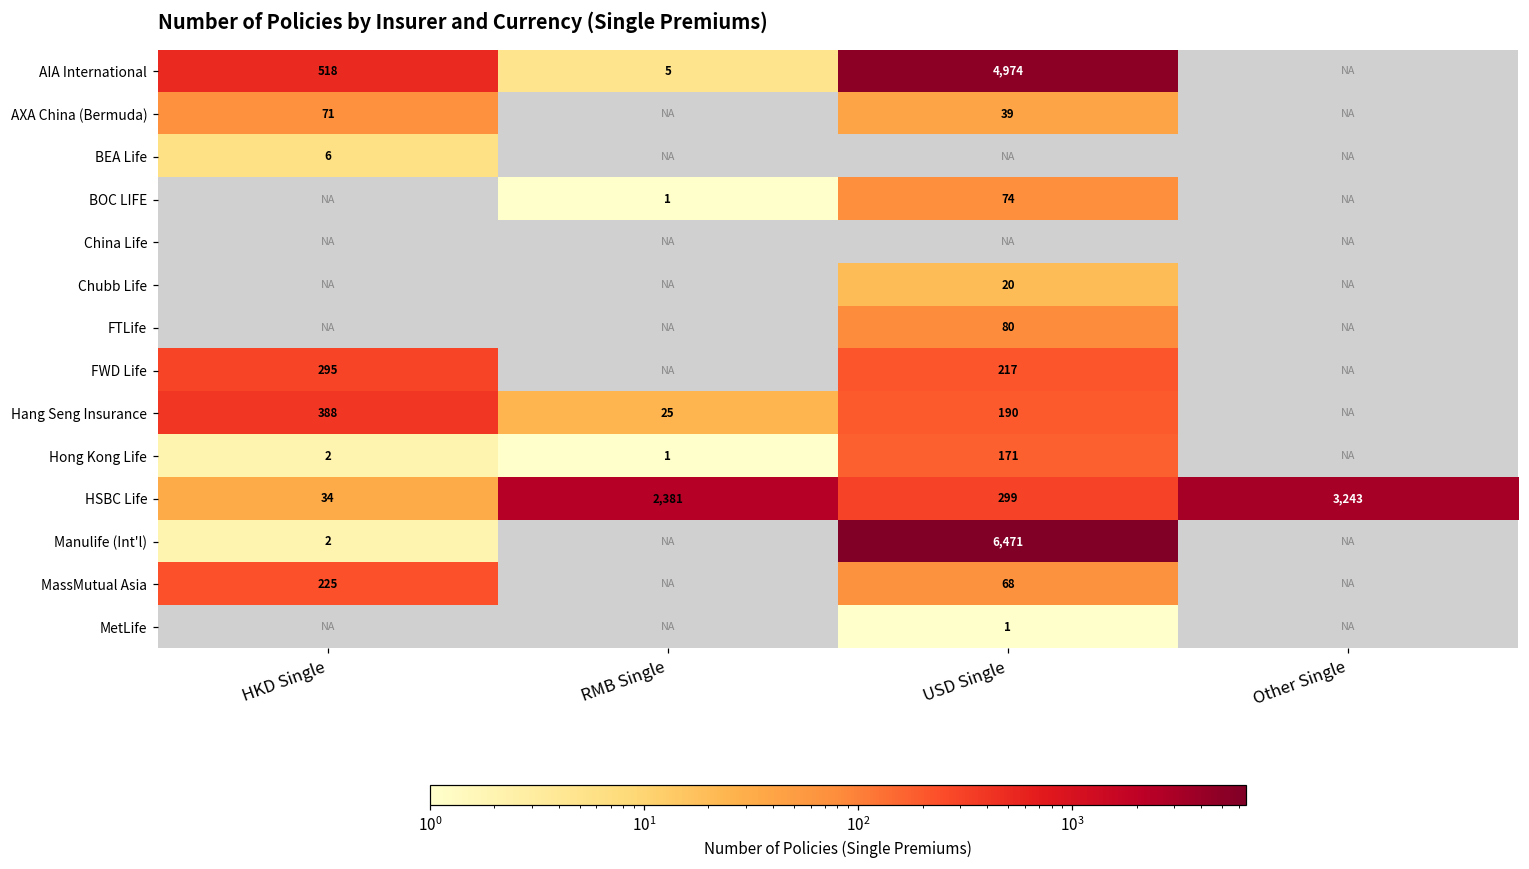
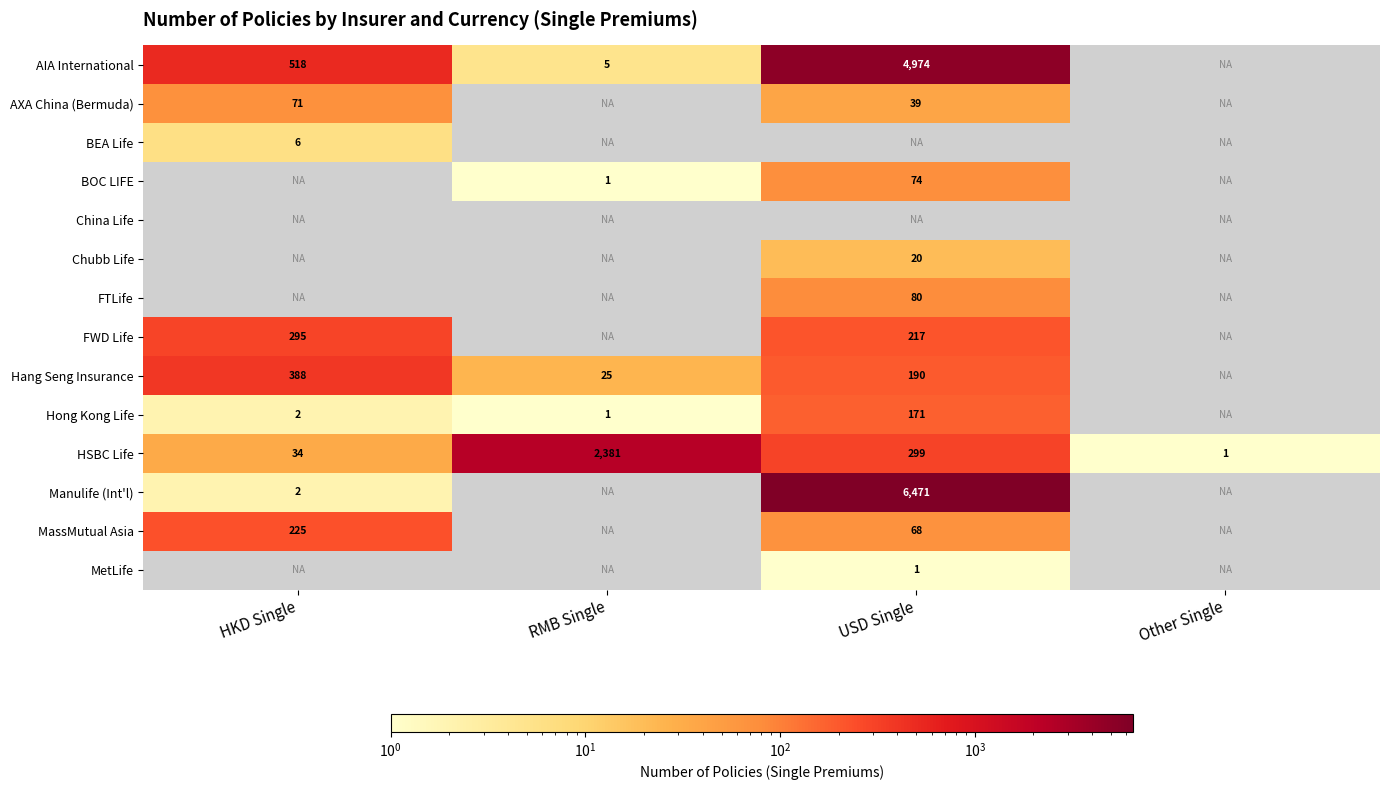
  {
    "AIA International": {
      "HKD Single": "518",
      "RMB Single": "5",
      "USD Single": "4,974"
    },
    "AXA China (Bermuda)": {
      "HKD Single": "71",
      "USD Single": "39"
    },
    "BEA Life": {
      "HKD Single": "6"
    },
    "BOC LIFE": {
      "RMB Single": "1",
      "USD Single": "74"
    },
    "Chubb Life": {
      "USD Single": "20"
    },
    "FTLife": {
      "USD Single": "80"
    },
    "FWD Life": {
      "HKD Single": "295",
      "USD Single": "217"
    },
    "Hang Seng Insurance": {
      "HKD Single": "388",
      "RMB Single": "25",
      "USD Single": "190"
    },
    "Hong Kong Life": {
      "HKD Single": "2",
      "RMB Single": "1",
      "USD Single": "171"
    },
    "HSBC Life": {
      "HKD Single": "34",
      "RMB Single": "2,381",
      "USD Single": "299",
-     "Other Single": "3,243"
+     "Other Single": "1"
    },
    "Manulife (Int'l)": {
      "HKD Single": "2",
      "USD Single": "6,471"
    },
    "MassMutual Asia": {
      "HKD Single": "225",
      "USD Single": "68"
    },
    "MetLife": {
      "USD Single": "1"
    }
  }
